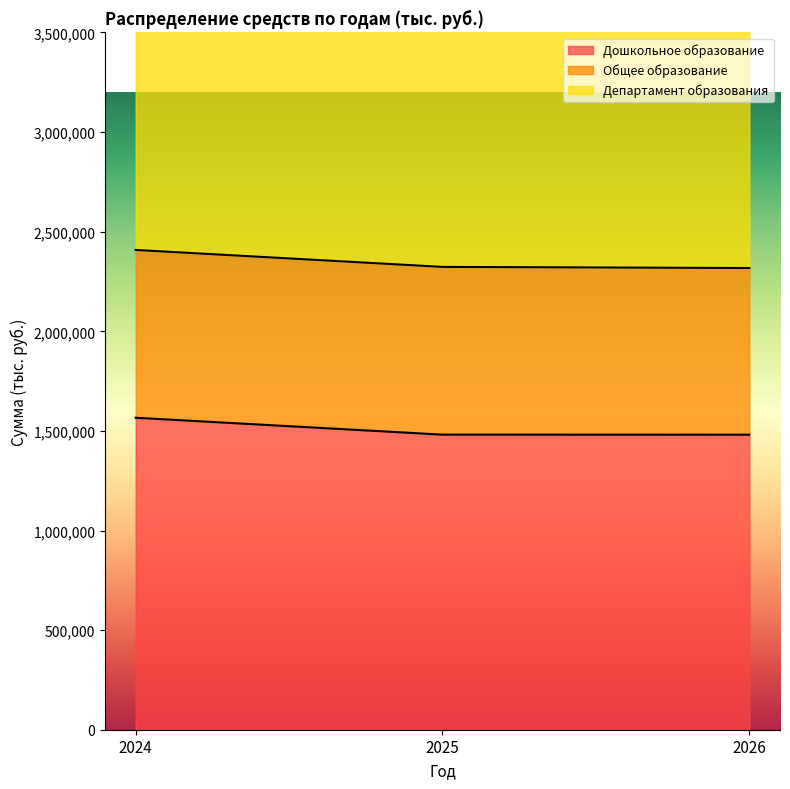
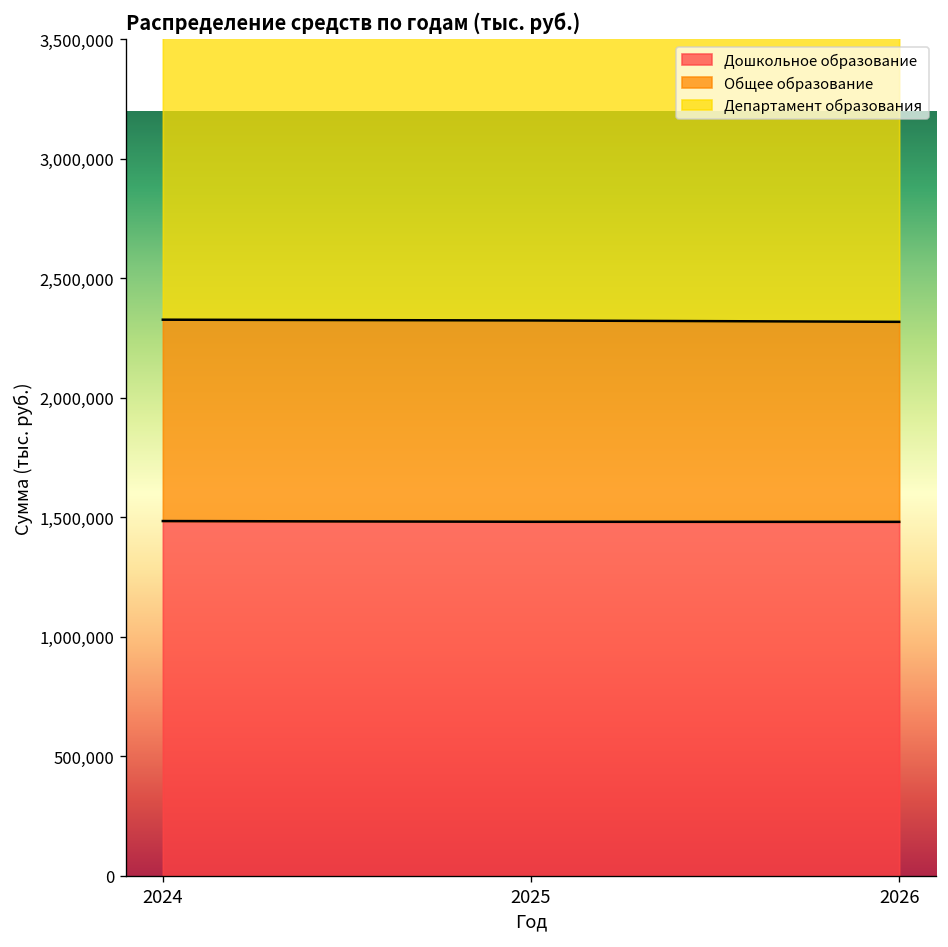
  {
    "Дошкольное образование": {
-     "2024": "1,570,000",
+     "2024": "1,480,000",
      "2025": "1,480,000",
      "2026": "1,480,000"
    },
    "Общее образование": {
      "2024": "840,000",
      "2025": "840,000",
      "2026": "840,000"
    }
  }
